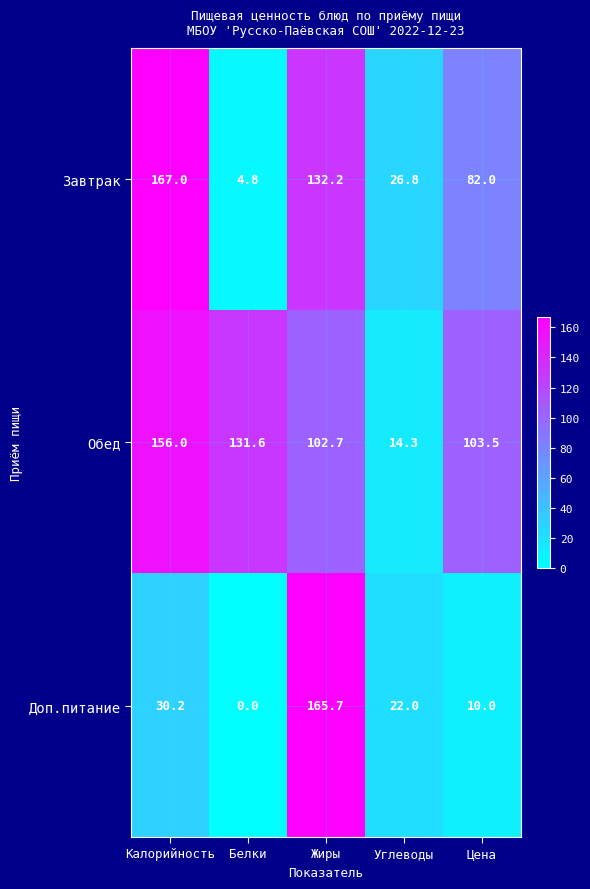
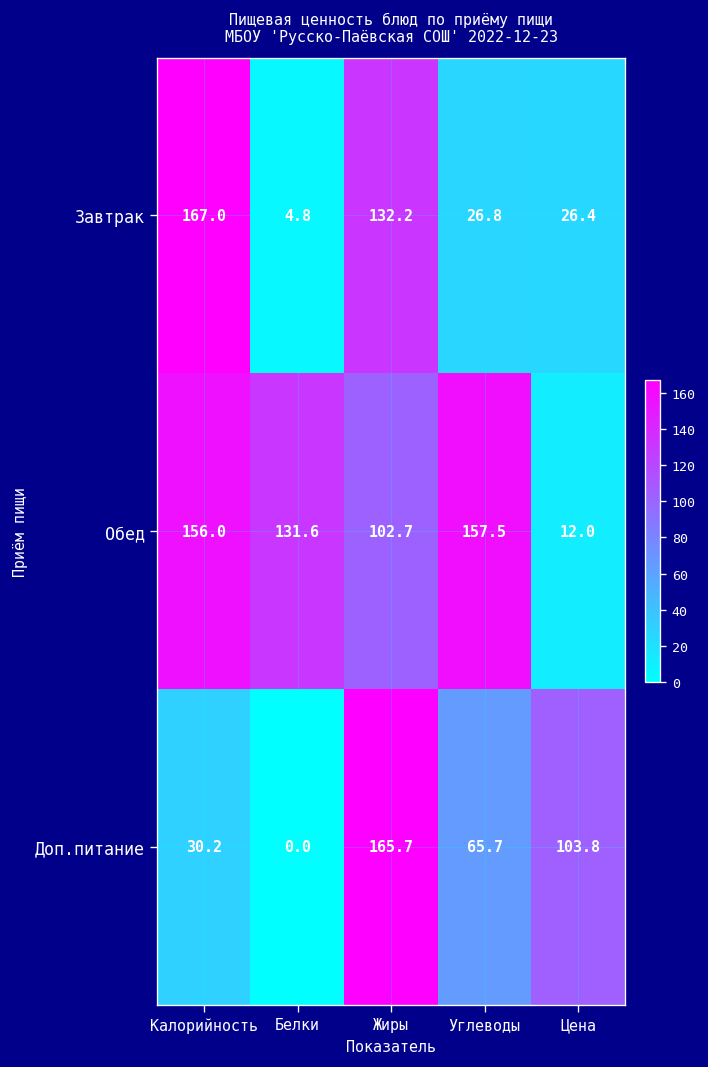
  {
    "Завтрак": {
      "Калорийность": 167.0,
      "Белки": 4.8,
      "Жиры": 132.2,
      "Углеводы": 26.8,
-     "Цена": 82.0
+     "Цена": 26.4
    },
    "Обед": {
      "Калорийность": 156.0,
      "Белки": 131.6,
      "Жиры": 102.7,
-     "Углеводы": 14.3,
-     "Цена": 103.5
+     "Углеводы": 157.5,
+     "Цена": 12.0
    },
    "Доп.питание": {
      "Калорийность": 30.2,
      "Белки": 0.0,
      "Жиры": 165.7,
-     "Углеводы": 22.0,
-     "Цена": 10.0
+     "Углеводы": 65.7,
+     "Цена": 103.8
    }
  }
